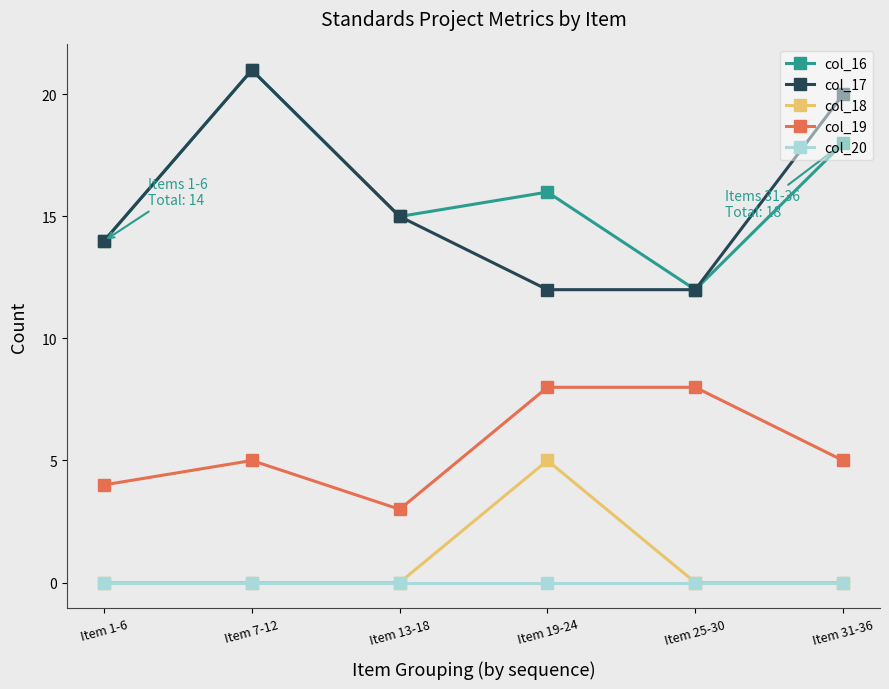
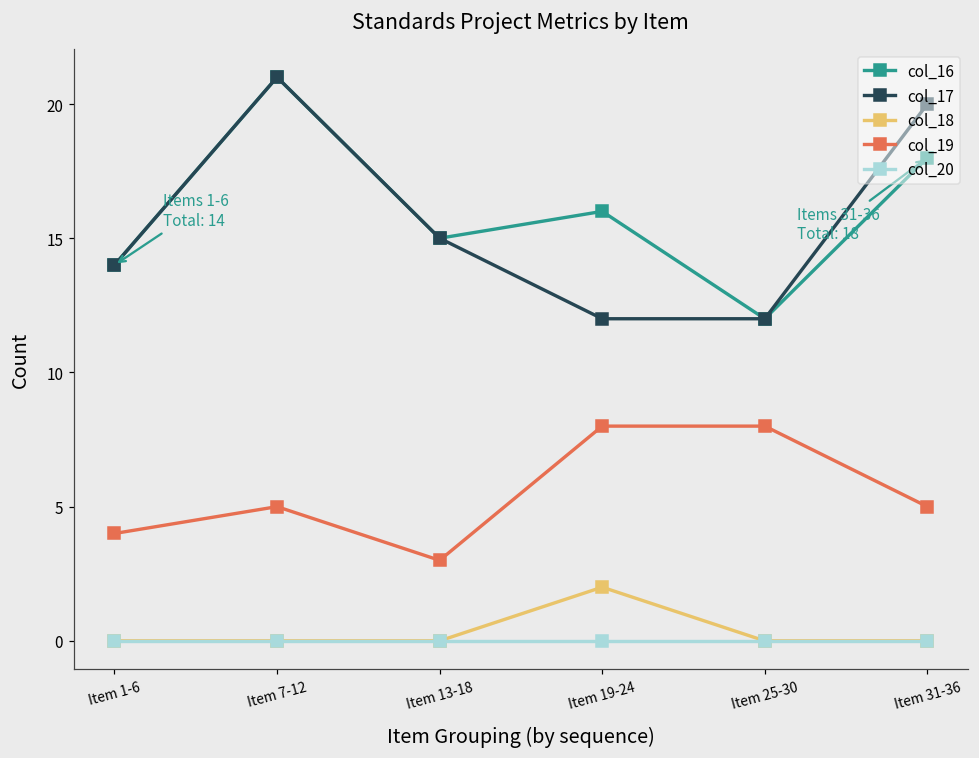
  {
    "col_16": {
      "Item 19-24": 16
    },
    "col_17": {
      "Item 19-24": 12
    },
    "col_18": {
-     "Item 19-24": 5
+     "Item 19-24": 2
    },
    "col_19": {
      "Item 1-6": 4,
      "Item 7-12": 5,
      "Item 13-18": 3,
      "Item 19-24": 8,
      "Item 25-30": 8,
      "Item 31-36": 5
    },
    "col_20": {
      "Item 19-24": 0
    }
  }
